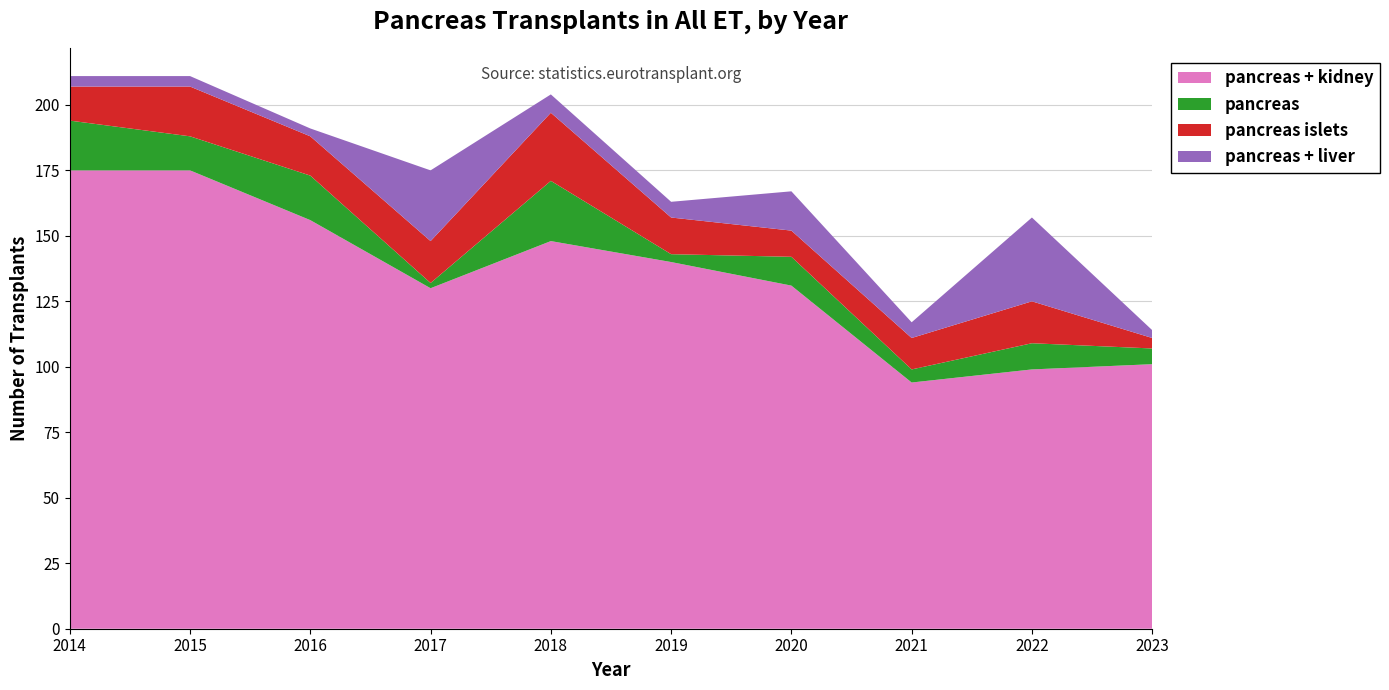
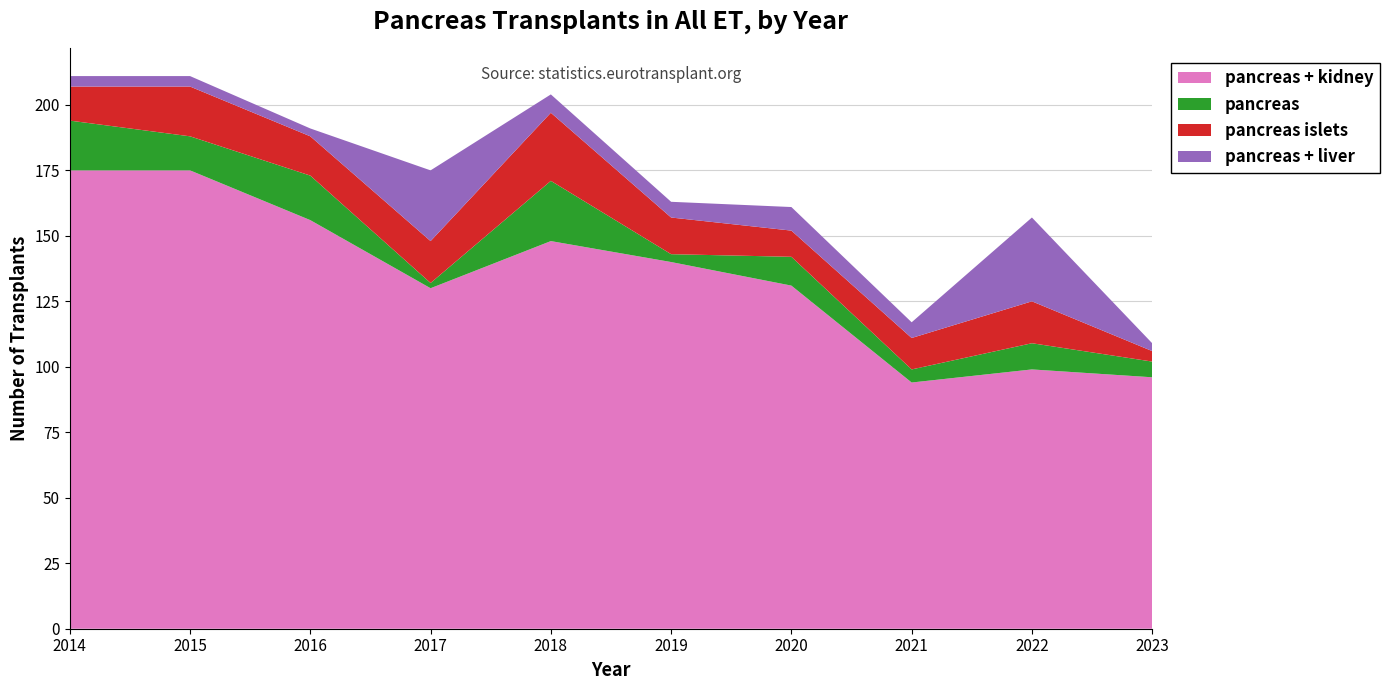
  {
    "pancreas + kidney": {
-     "2023": 101
+     "2023": 96
    },
    "pancreas + liver": {
      "2014": 4,
      "2015": 4,
      "2016": 3,
      "2017": 27,
      "2018": 7,
      "2019": 6,
-     "2020": 15,
+     "2020": 9,
      "2021": 6,
      "2022": 32,
      "2023": 3
    }
  }
